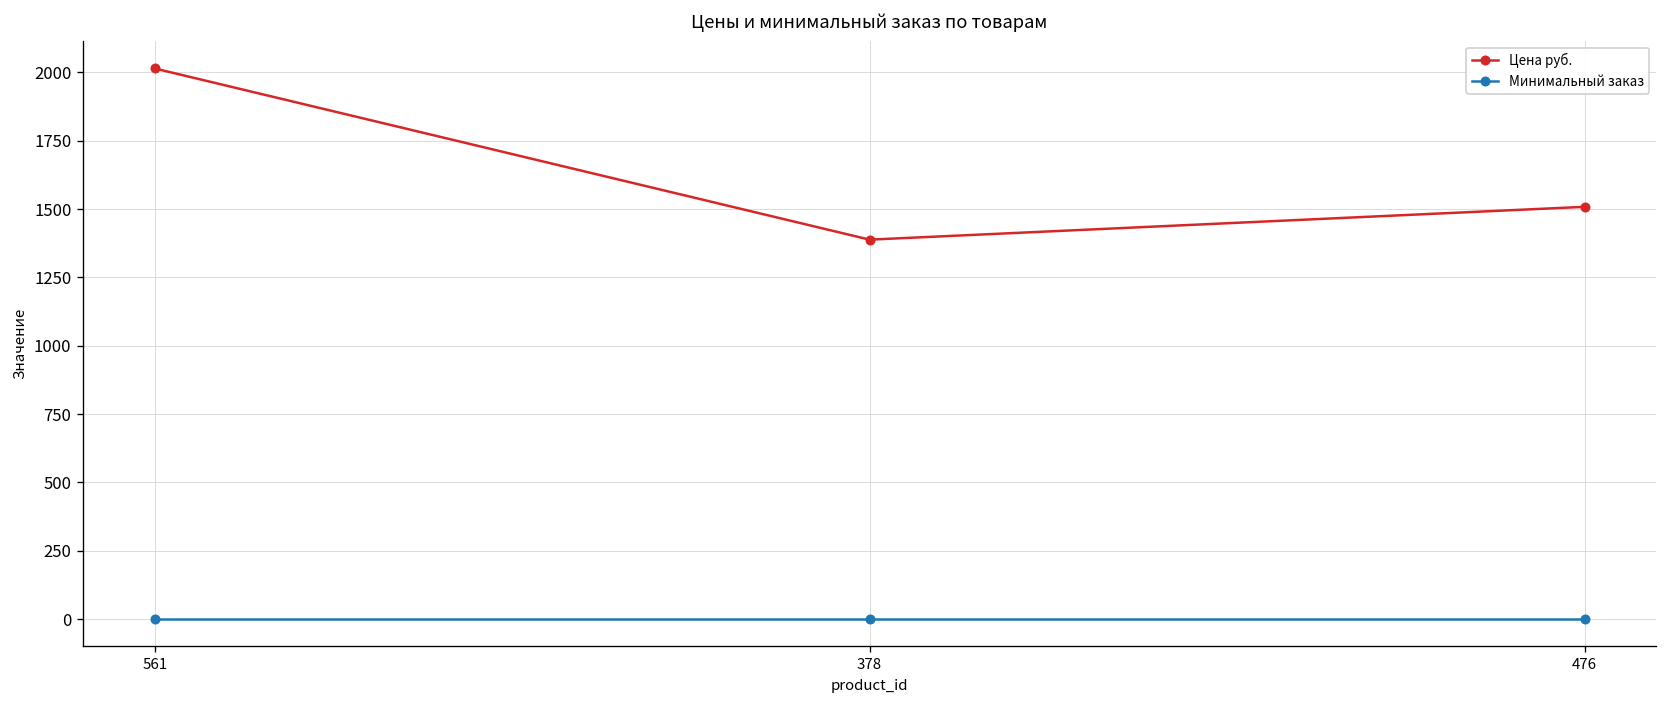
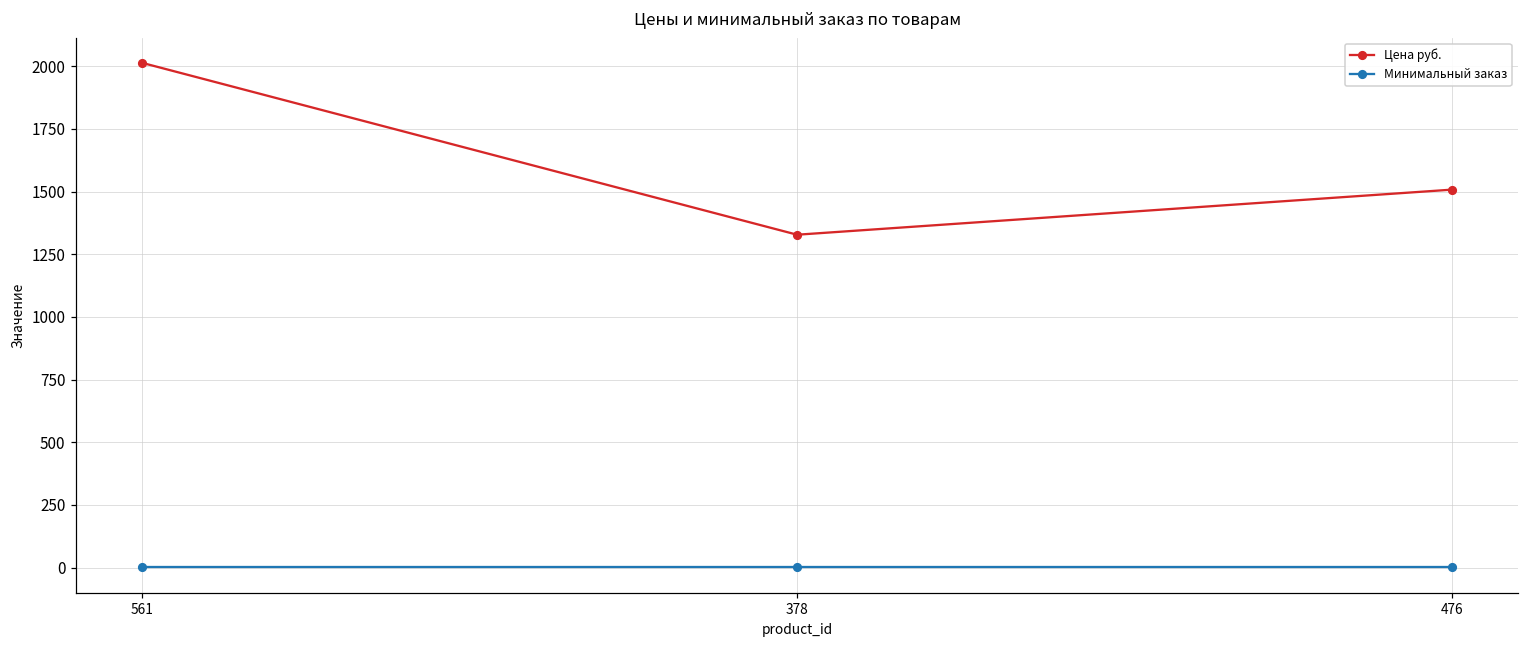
  {
    "Цена руб.": {
      "561": 2010,
-     "378": 1390,
+     "378": 1330,
      "476": 1510
    },
    "Минимальный заказ": {
      "561": 0,
      "378": 0,
      "476": 0
    }
  }
